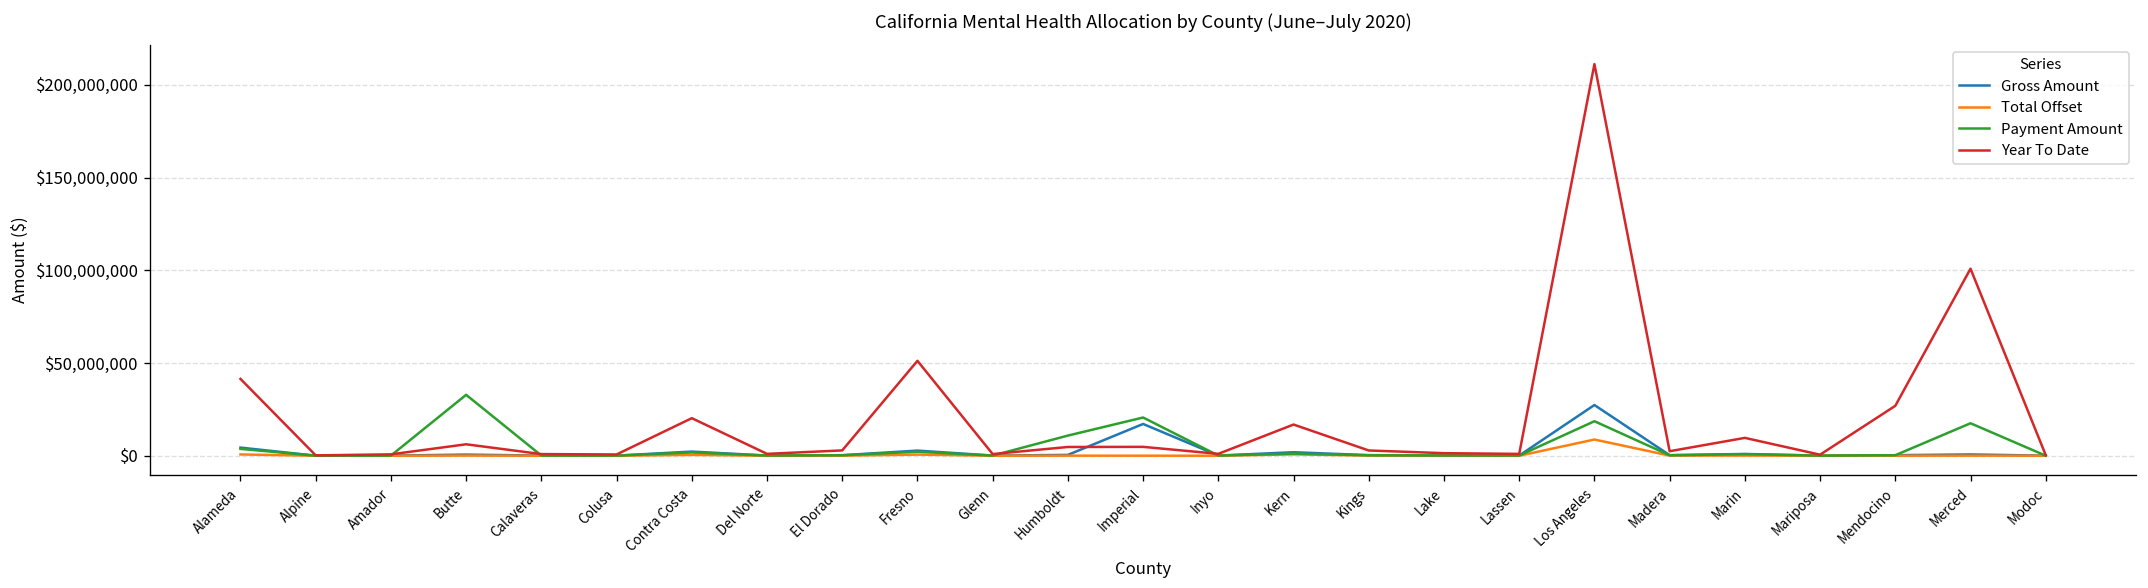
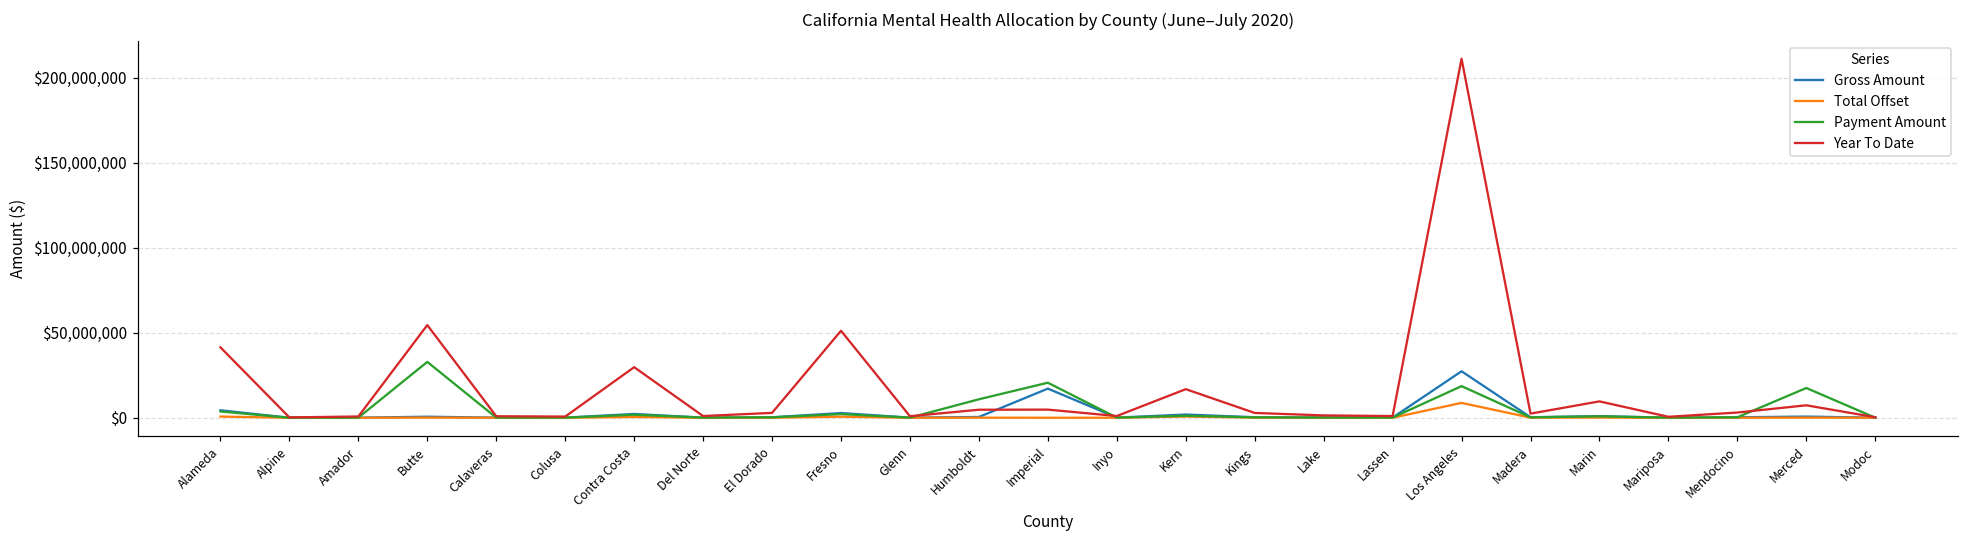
  {
    "Gross Amount": {
      "Imperial": "$17,000,000",
      "Los Angeles": "$27,000,000"
    },
    "Total Offset": {
      "Alameda": "$1,000,000",
      "Imperial": "$0",
      "Los Angeles": "$9,000,000"
    },
    "Payment Amount": {
      "Butte": "$33,000,000",
      "Humboldt": "$11,000,000",
      "Imperial": "$21,000,000",
      "Los Angeles": "$19,000,000",
      "Merced": "$18,000,000"
    },
    "Year To Date": {
      "Alameda": "$41,000,000",
-     "Butte": "$6,000,000",
-     "Contra Costa": "$20,000,000",
+     "Butte": "$55,000,000",
+     "Contra Costa": "$30,000,000",
      "El Dorado": "$3,000,000",
      "Fresno": "$51,000,000",
      "Humboldt": "$5,000,000",
      "Imperial": "$5,000,000",
      "Kern": "$17,000,000",
      "Kings": "$3,000,000",
      "Los Angeles": "$211,000,000",
      "Madera": "$2,000,000",
      "Marin": "$10,000,000",
-     "Mendocino": "$27,000,000",
-     "Merced": "$101,000,000"
+     "Mendocino": "$3,000,000",
+     "Merced": "$7,000,000"
    }
  }
